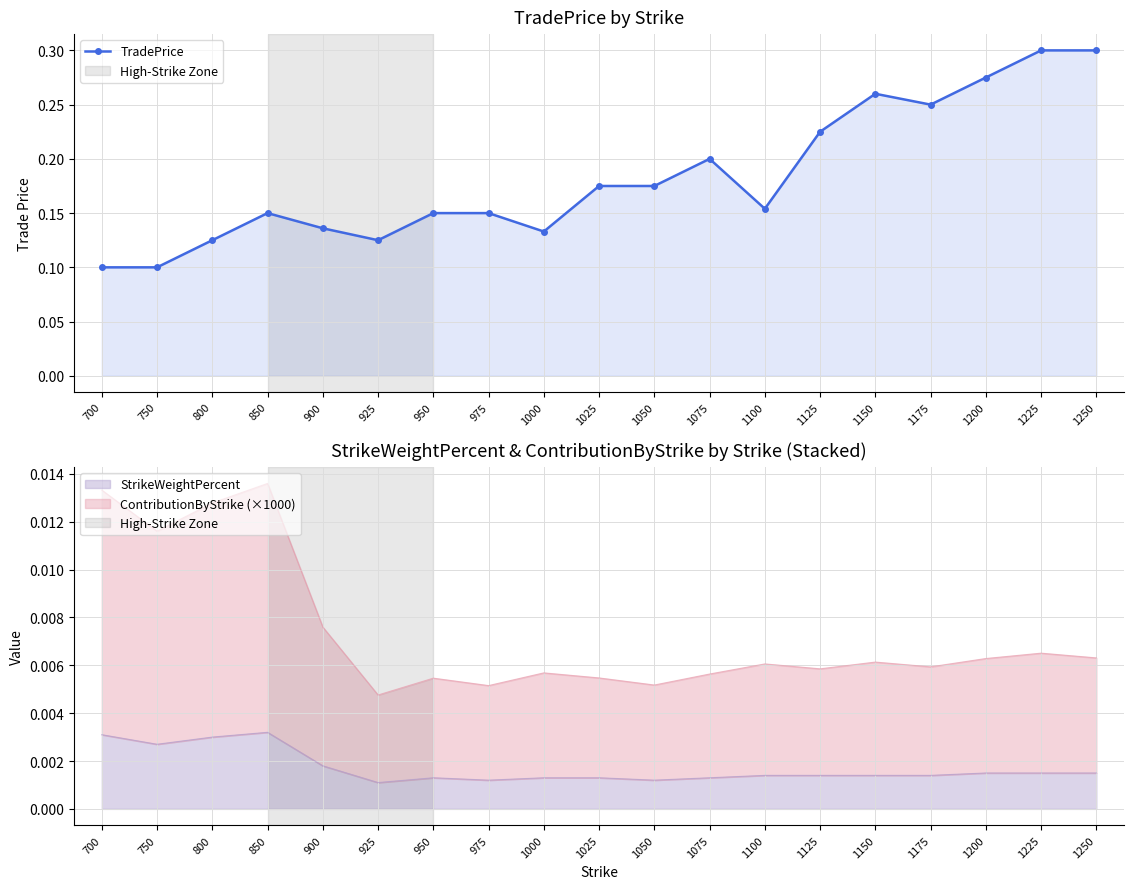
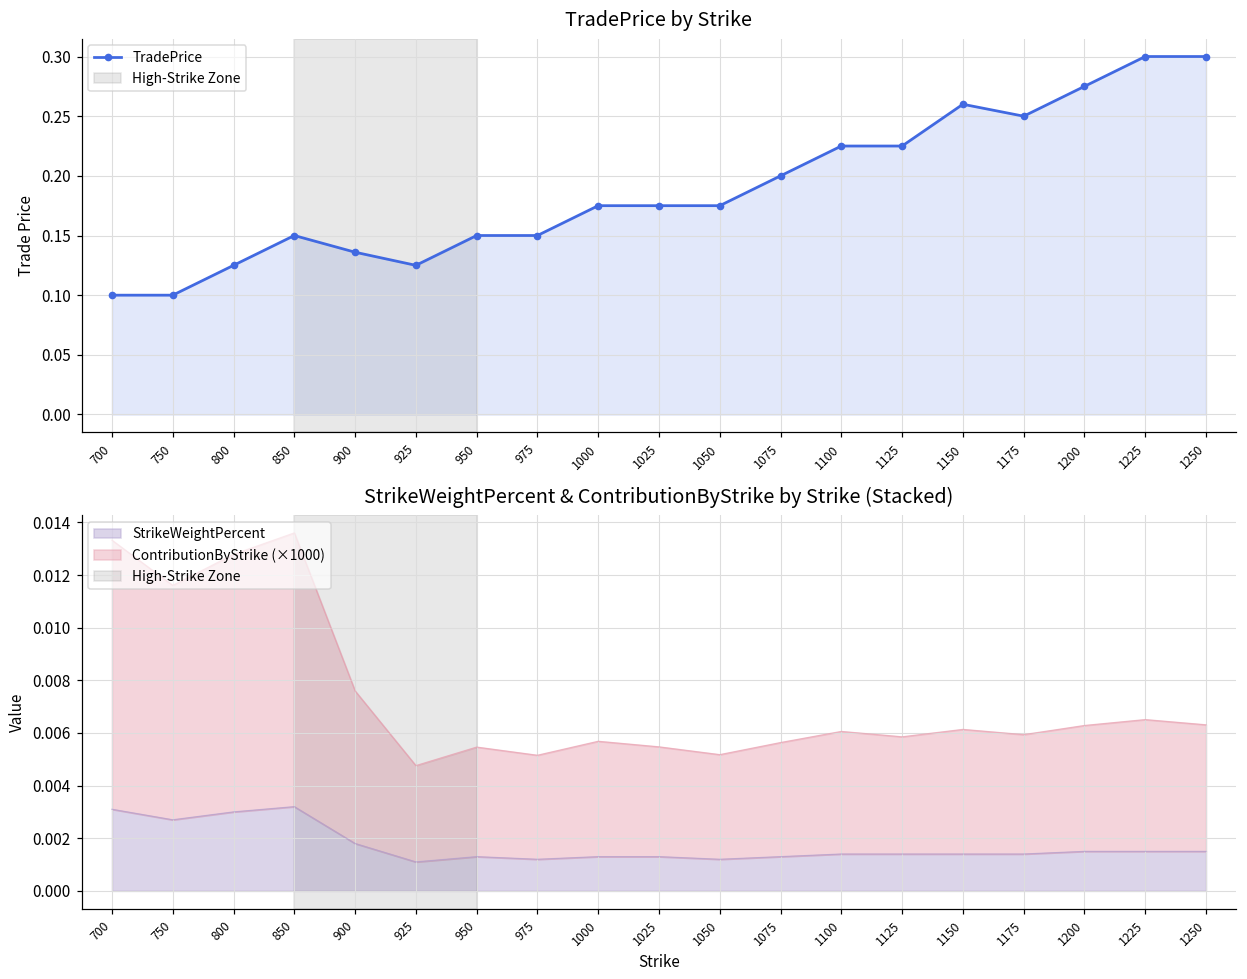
  {
    "TradePrice by Strike": {
      "700": 0.100,
      "750": 0.100,
      "800": 0.125,
      "850": 0.150,
      "900": 0.136,
      "925": 0.125,
      "950": 0.150,
      "975": 0.150,
-     "1000": 0.133,
+     "1000": 0.175,
      "1025": 0.175,
      "1050": 0.175,
      "1075": 0.200,
-     "1100": 0.154,
+     "1100": 0.225,
      "1125": 0.225,
      "1150": 0.260,
      "1175": 0.250,
      "1200": 0.275,
      "1225": 0.300,
      "1250": 0.300
    }
  }
